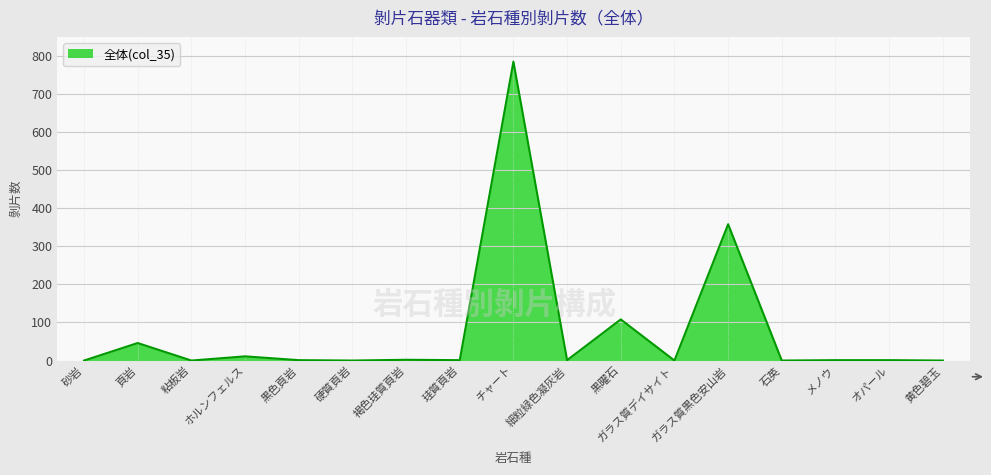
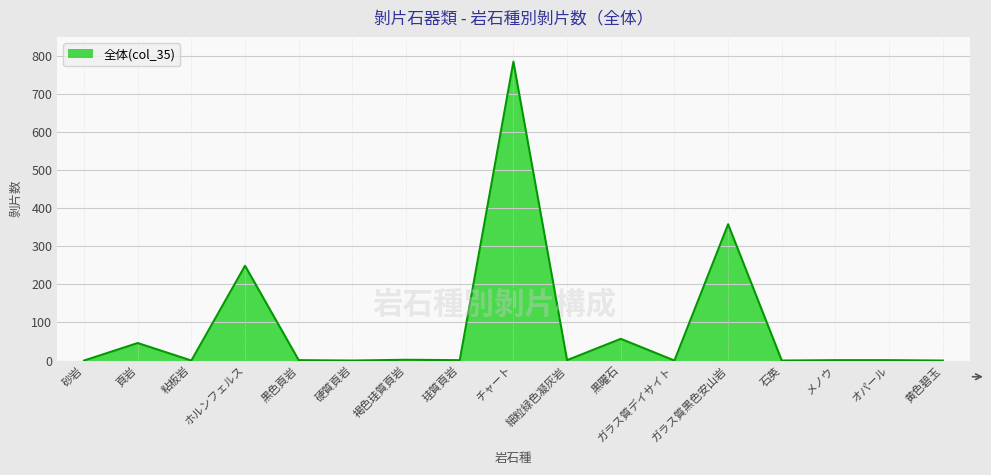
  {
    "砂岩": 0,
    "頁岩": 50,
    "粘板岩": 0,
-   "ホルンフェルス": 10,
+   "ホルンフェルス": 250,
    "黒色頁岩": 0,
    "硬質頁岩": 0,
    "褐色珪質頁岩": 0,
    "珪質頁岩": 0,
    "チャート": 790,
    "細粒緑色凝灰岩": 0,
-   "黒曜石": 110,
+   "黒曜石": 60,
    "ガラス質デイサイト": 0,
    "ガラス質黒色安山岩": 360,
    "石英": 0,
    "メノウ": 0,
    "オパール": 0,
    "黄色碧玉": 0
  }
